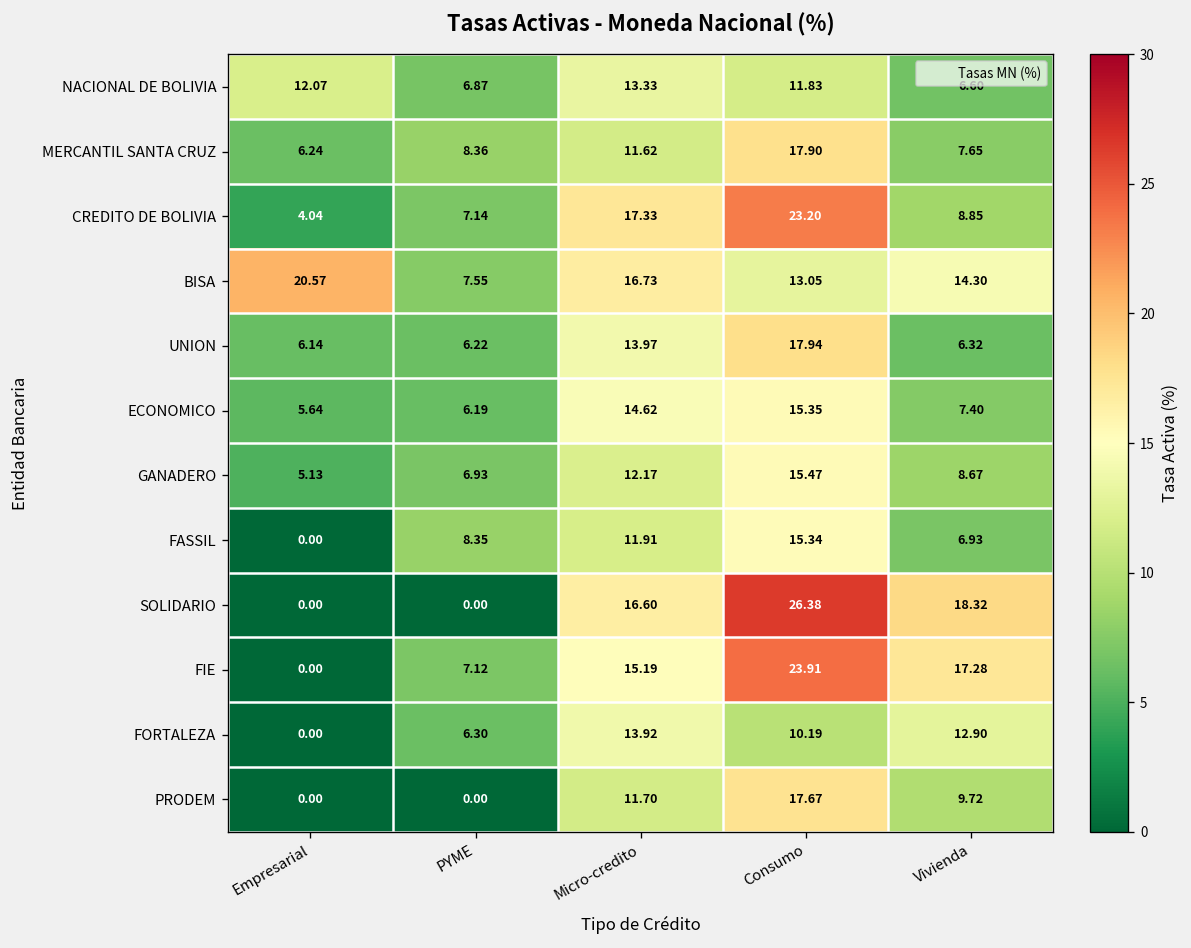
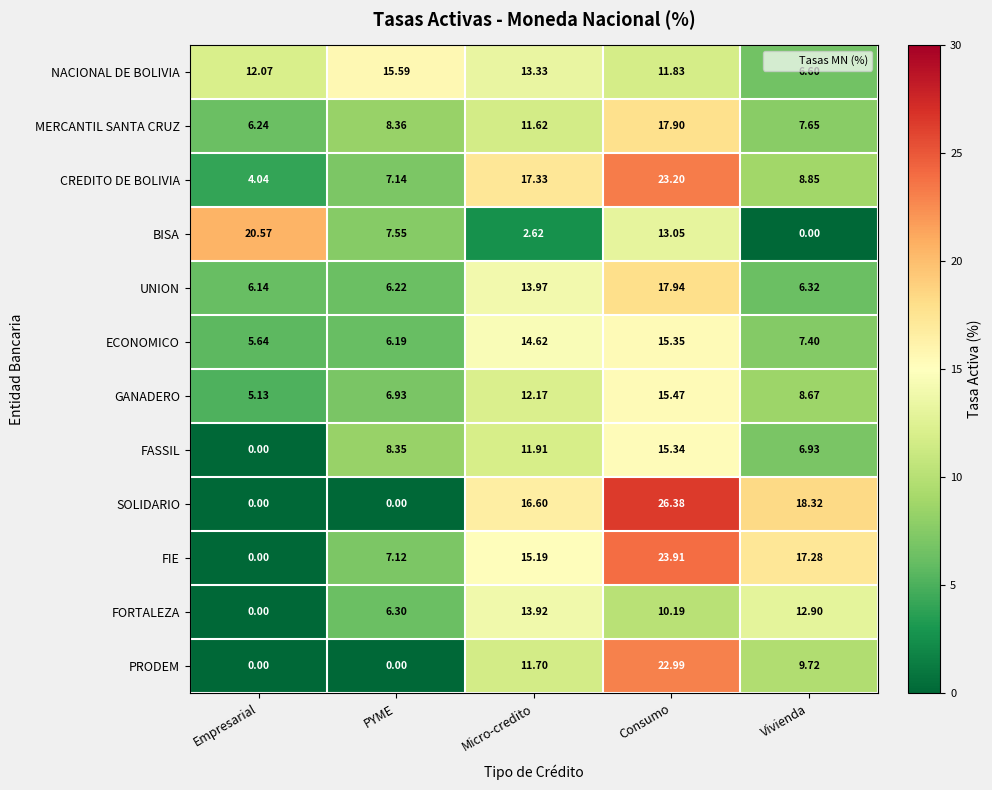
  {
    "NACIONAL DE BOLIVIA": {
      "Empresarial": 12.07,
-     "PYME": 6.87,
+     "PYME": 15.59,
      "Micro-credito": 13.33,
      "Consumo": 11.83
    },
    "MERCANTIL SANTA CRUZ": {
      "Empresarial": 6.24,
      "PYME": 8.36,
      "Micro-credito": 11.62,
      "Consumo": 17.90,
      "Vivienda": 7.65
    },
    "CREDITO DE BOLIVIA": {
      "Empresarial": 4.04,
      "PYME": 7.14,
      "Micro-credito": 17.33,
      "Consumo": 23.20,
      "Vivienda": 8.85
    },
    "BISA": {
      "Empresarial": 20.57,
      "PYME": 7.55,
-     "Micro-credito": 16.73,
+     "Micro-credito": 2.62,
      "Consumo": 13.05,
-     "Vivienda": 14.30
+     "Vivienda": 0.00
    },
    "UNION": {
      "Empresarial": 6.14,
      "PYME": 6.22,
      "Micro-credito": 13.97,
      "Consumo": 17.94,
      "Vivienda": 6.32
    },
    "ECONOMICO": {
      "Empresarial": 5.64,
      "PYME": 6.19,
      "Micro-credito": 14.62,
      "Consumo": 15.35,
      "Vivienda": 7.40
    },
    "GANADERO": {
      "Empresarial": 5.13,
      "PYME": 6.93,
      "Micro-credito": 12.17,
      "Consumo": 15.47,
      "Vivienda": 8.67
    },
    "FASSIL": {
      "Empresarial": 0.00,
      "PYME": 8.35,
      "Micro-credito": 11.91,
      "Consumo": 15.34,
      "Vivienda": 6.93
    },
    "SOLIDARIO": {
      "Empresarial": 0.00,
      "PYME": 0.00,
      "Micro-credito": 16.60,
      "Consumo": 26.38,
      "Vivienda": 18.32
    },
    "FIE": {
      "Empresarial": 0.00,
      "PYME": 7.12,
      "Micro-credito": 15.19,
      "Consumo": 23.91,
      "Vivienda": 17.28
    },
    "FORTALEZA": {
      "Empresarial": 0.00,
      "PYME": 6.30,
      "Micro-credito": 13.92,
      "Consumo": 10.19,
      "Vivienda": 12.90
    },
    "PRODEM": {
      "Empresarial": 0.00,
      "PYME": 0.00,
      "Micro-credito": 11.70,
-     "Consumo": 17.67,
+     "Consumo": 22.99,
      "Vivienda": 9.72
    }
  }
